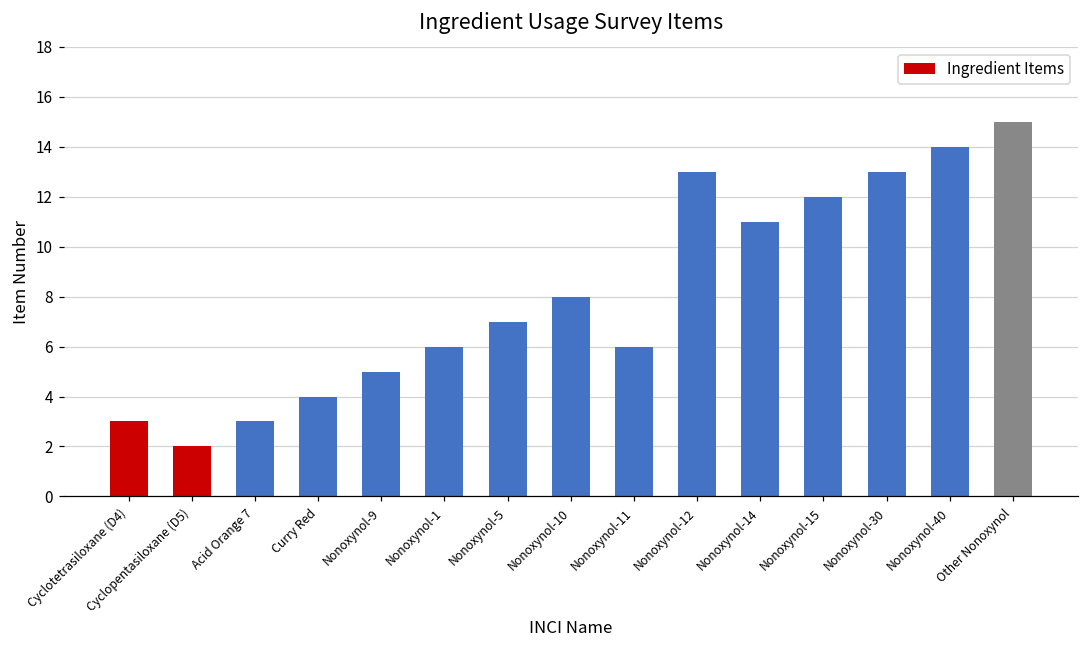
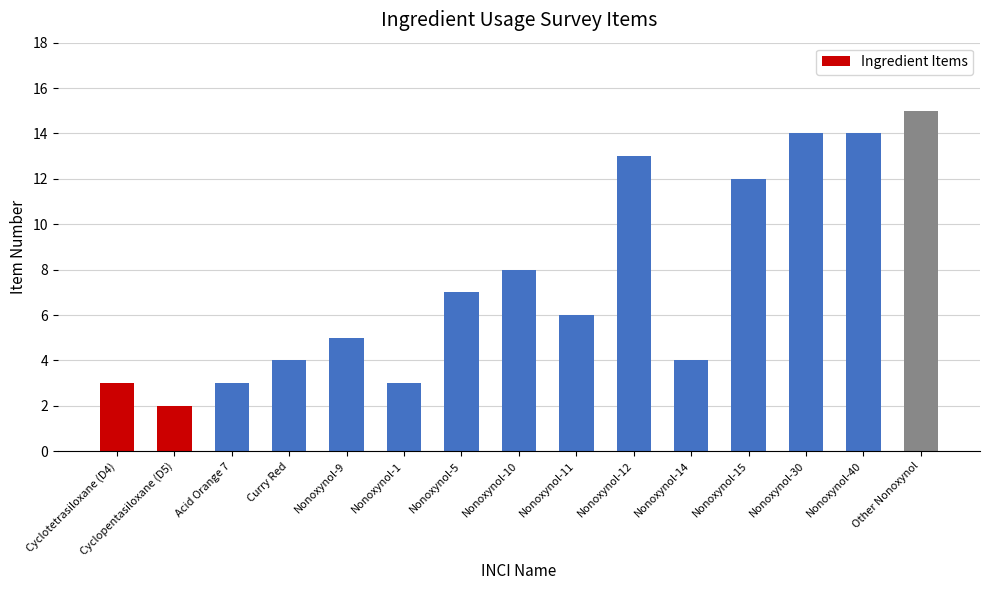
  {
    "Cyclotetrasiloxane (D4)": 3,
    "Cyclopentasiloxane (D5)": 2,
    "Acid Orange 7": 3,
    "Curry Red": 4,
    "Nonoxynol-9": 5,
-   "Nonoxynol-1": 6,
+   "Nonoxynol-1": 3,
    "Nonoxynol-5": 7,
    "Nonoxynol-10": 8,
    "Nonoxynol-11": 6,
    "Nonoxynol-12": 13,
-   "Nonoxynol-14": 11,
+   "Nonoxynol-14": 4,
    "Nonoxynol-15": 12,
-   "Nonoxynol-30": 13,
+   "Nonoxynol-30": 14,
    "Nonoxynol-40": 14,
    "Other Nonoxynol": 15
  }
